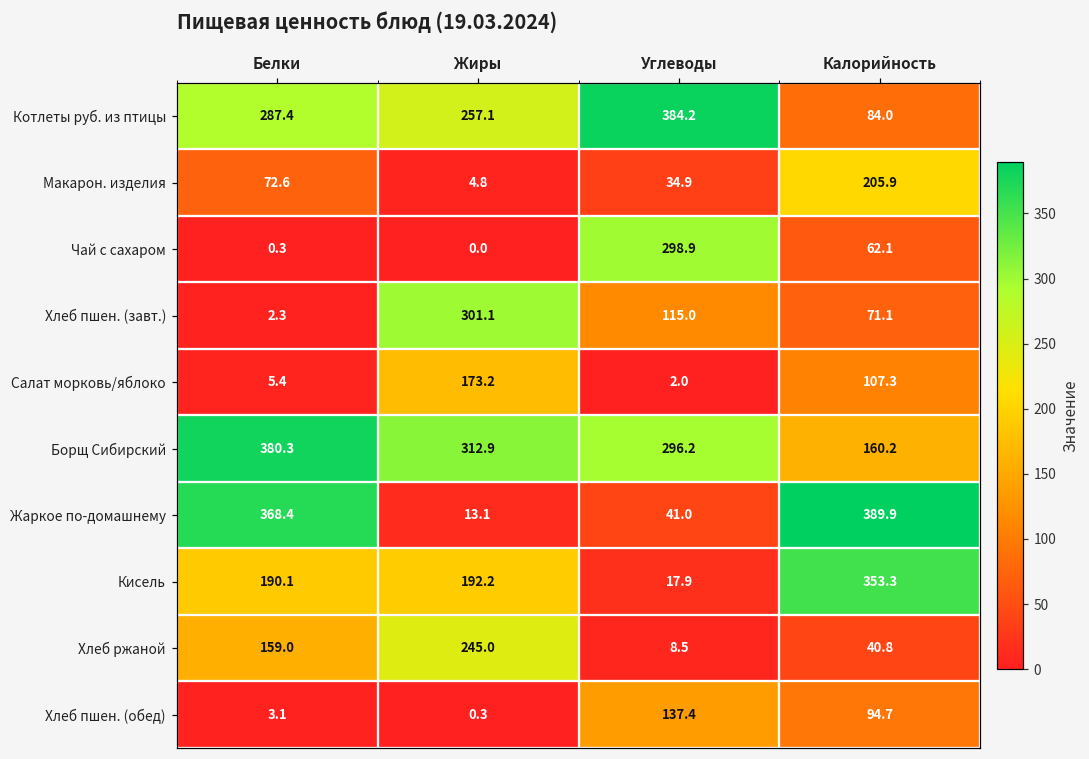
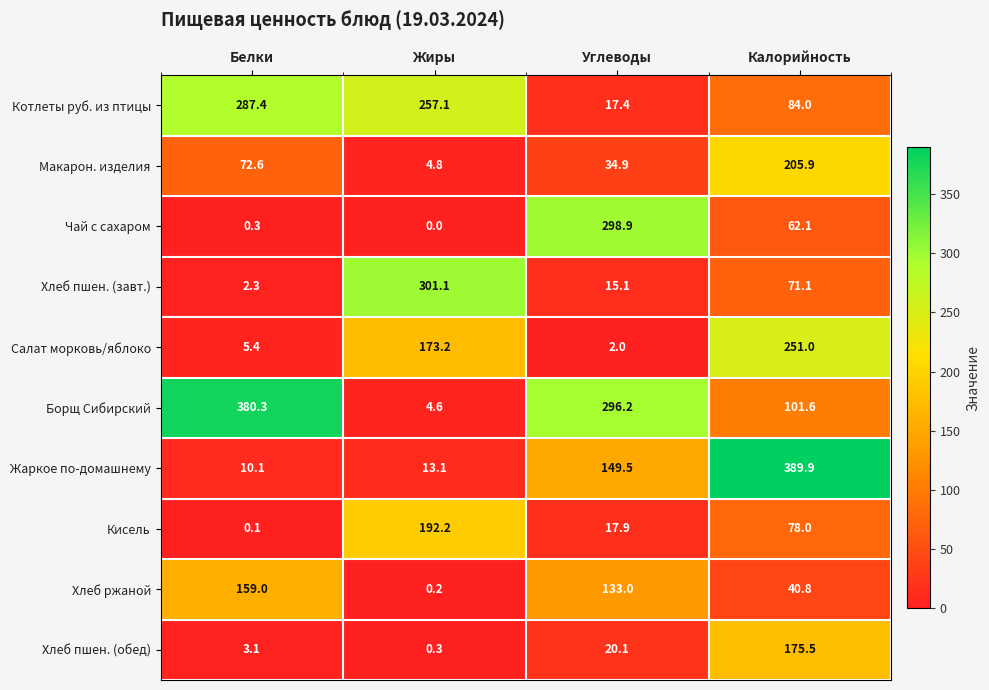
  {
    "Котлеты руб. из птицы": {
      "Белки": 287.4,
      "Жиры": 257.1,
-     "Углеводы": 384.2,
+     "Углеводы": 17.4,
      "Калорийность": 84.0
    },
    "Макарон. изделия": {
      "Белки": 72.6,
      "Жиры": 4.8,
      "Углеводы": 34.9,
      "Калорийность": 205.9
    },
    "Чай с сахаром": {
      "Белки": 0.3,
      "Жиры": 0.0,
      "Углеводы": 298.9,
      "Калорийность": 62.1
    },
    "Хлеб пшен. (завт.)": {
      "Белки": 2.3,
      "Жиры": 301.1,
-     "Углеводы": 115.0,
+     "Углеводы": 15.1,
      "Калорийность": 71.1
    },
    "Салат морковь/яблоко": {
      "Белки": 5.4,
      "Жиры": 173.2,
      "Углеводы": 2.0,
-     "Калорийность": 107.3
+     "Калорийность": 251.0
    },
    "Борщ Сибирский": {
      "Белки": 380.3,
-     "Жиры": 312.9,
+     "Жиры": 4.6,
      "Углеводы": 296.2,
-     "Калорийность": 160.2
+     "Калорийность": 101.6
    },
    "Жаркое по-домашнему": {
-     "Белки": 368.4,
+     "Белки": 10.1,
      "Жиры": 13.1,
-     "Углеводы": 41.0,
+     "Углеводы": 149.5,
      "Калорийность": 389.9
    },
    "Кисель": {
-     "Белки": 190.1,
+     "Белки": 0.1,
      "Жиры": 192.2,
      "Углеводы": 17.9,
-     "Калорийность": 353.3
+     "Калорийность": 78.0
    },
    "Хлеб ржаной": {
      "Белки": 159.0,
-     "Жиры": 245.0,
-     "Углеводы": 8.5,
+     "Жиры": 0.2,
+     "Углеводы": 133.0,
      "Калорийность": 40.8
    },
    "Хлеб пшен. (обед)": {
      "Белки": 3.1,
      "Жиры": 0.3,
-     "Углеводы": 137.4,
-     "Калорийность": 94.7
+     "Углеводы": 20.1,
+     "Калорийность": 175.5
    }
  }
